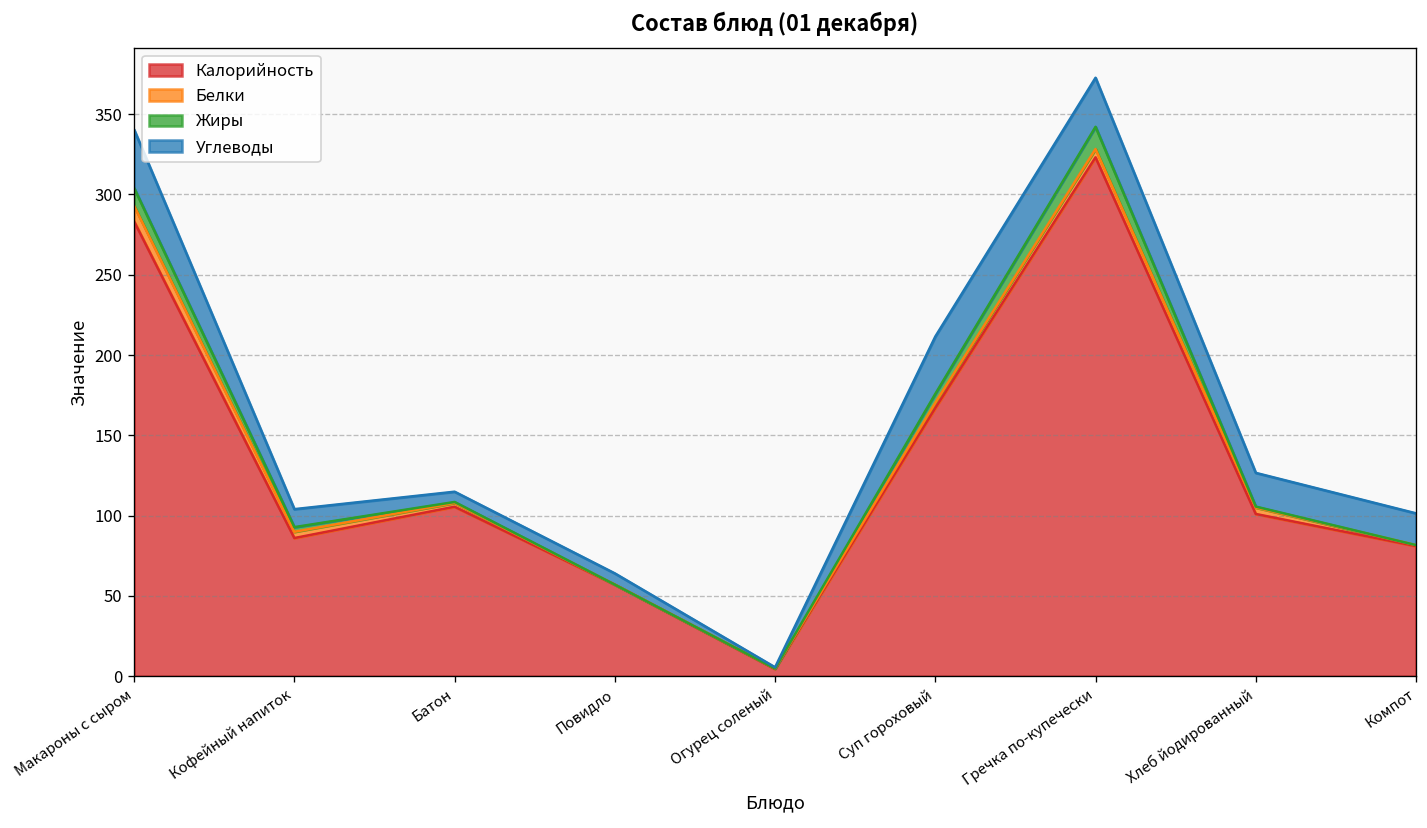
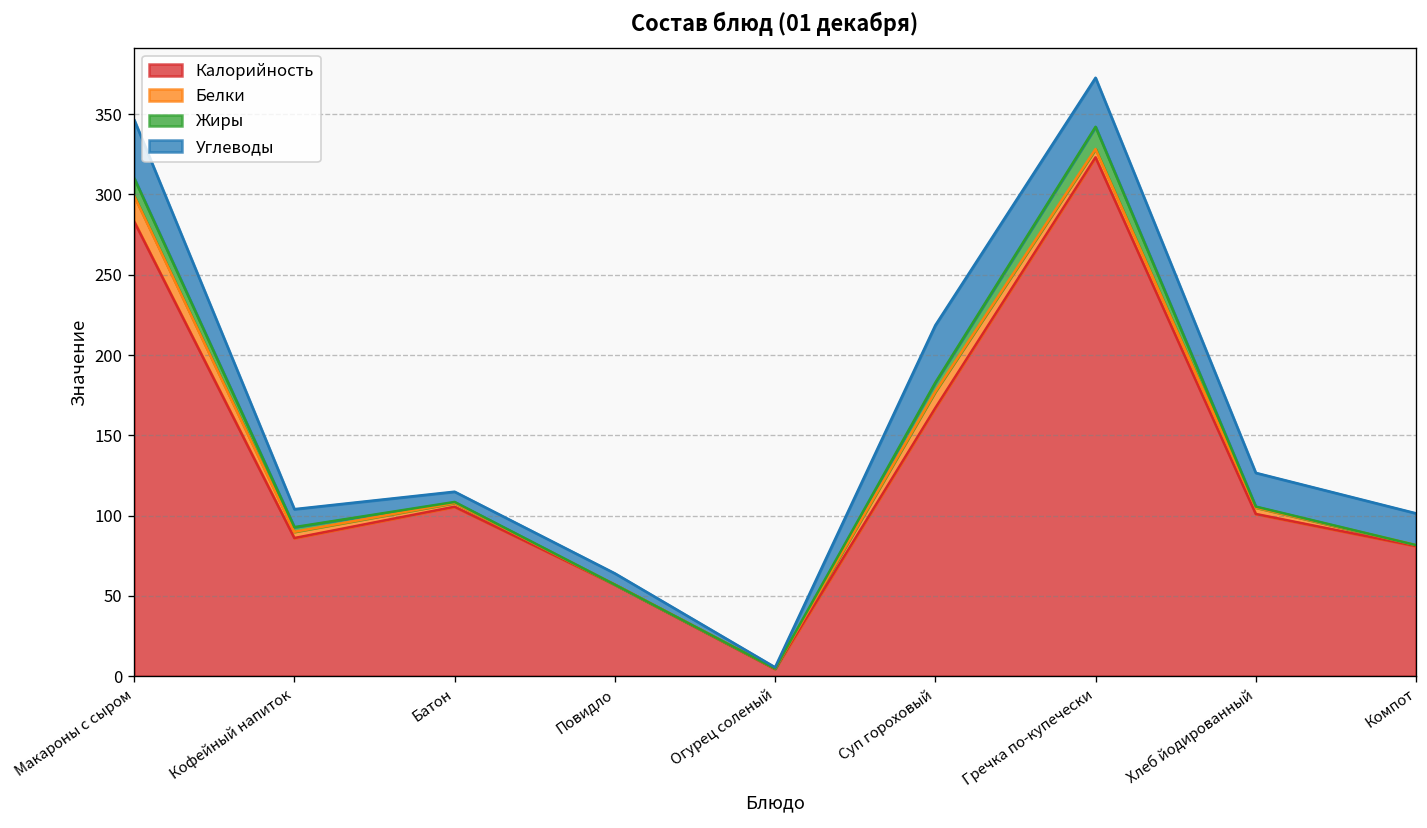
  {
    "Калорийность": {
      "Макароны с сыром": 283,
      "Кофейный напиток": 86,
      "Батон": 106,
      "Суп гороховый": 167,
      "Гречка по-купечески": 323,
      "Хлеб йодированный": 101
    },
    "Белки": {
-     "Макароны с сыром": 10,
+     "Макароны с сыром": 16,
      "Кофейный напиток": 4,
-     "Суп гороховый": 3,
+     "Суп гороховый": 10,
      "Гречка по-купечески": 5
    },
    "Жиры": {
      "Макароны с сыром": 11,
      "Кофейный напиток": 3,
      "Суп гороховый": 6,
      "Гречка по-купечески": 14
    },
    "Углеводы": {
      "Макароны с сыром": 36,
      "Кофейный напиток": 11,
      "Батон": 6,
      "Повидло": 7,
      "Суп гороховый": 36,
      "Гречка по-купечески": 31,
      "Хлеб йодированный": 21,
      "Компот": 20
    }
  }
